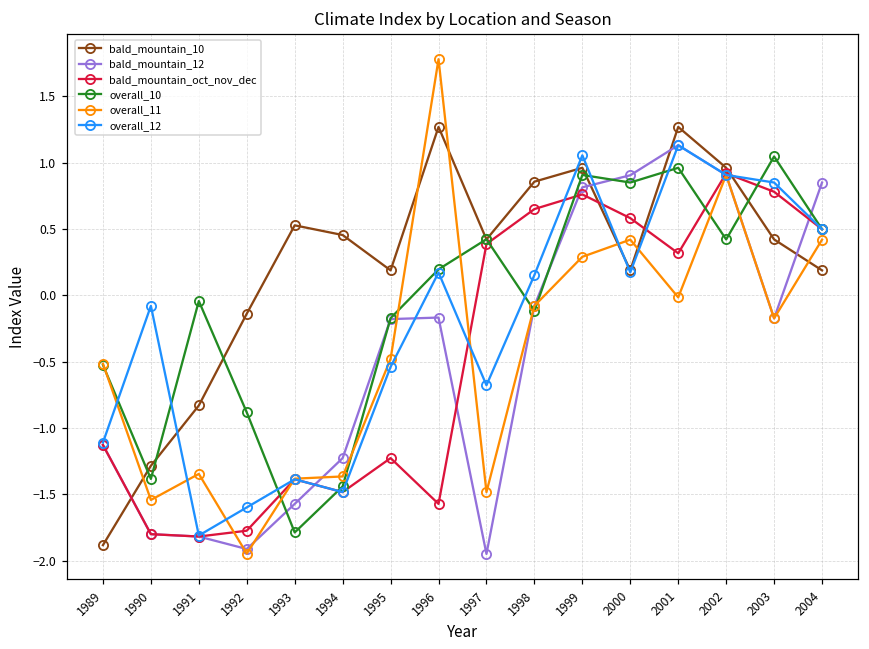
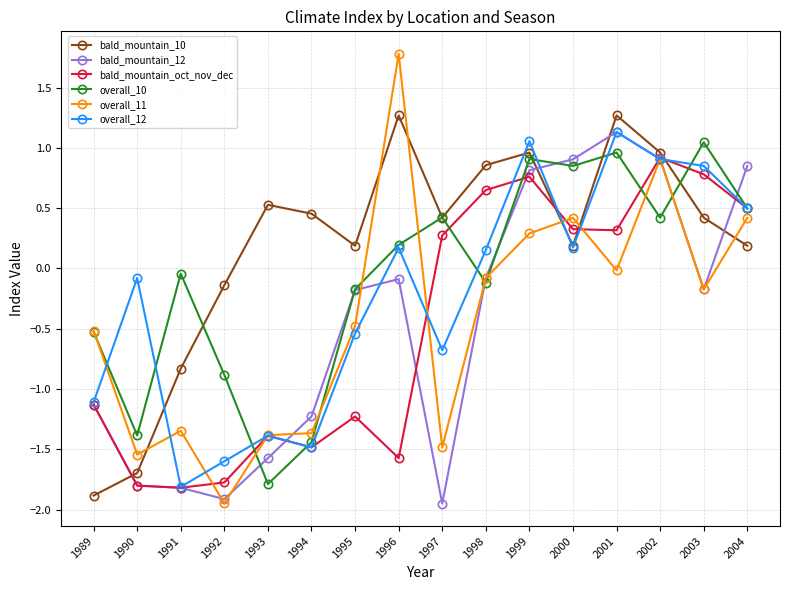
  {
    "bald_mountain_10": {
      "1989": -1.88,
-     "1990": -1.29,
+     "1990": -1.70,
      "1991": -0.83,
      "1992": -0.14,
      "1993": 0.53,
      "1994": 0.45,
      "1995": 0.19,
      "1996": 1.27,
      "1998": 0.86,
      "1999": 0.96,
      "2001": 1.27,
      "2002": 0.96,
      "2003": 0.42,
      "2004": 0.19
    },
    "bald_mountain_12": {
      "1992": -1.91,
      "1993": -1.57,
      "1994": -1.23,
-     "1996": -0.17,
+     "1996": -0.09,
      "1997": -1.95,
      "1999": 0.81,
      "2000": 0.91,
      "2004": 0.85
    },
    "bald_mountain_oct_nov_dec": {
      "1992": -1.77,
      "1995": -1.23,
      "1996": -1.57,
-     "1997": 0.39,
+     "1997": 0.27,
      "1998": 0.65,
      "1999": 0.76,
-     "2000": 0.58,
+     "2000": 0.33,
      "2001": 0.32,
      "2003": 0.78
    },
    "overall_10": {
      "1990": -1.38,
      "1991": -0.04,
      "1992": -0.88,
      "1993": -1.79,
      "1994": -1.44,
      "1996": 0.20,
      "1998": -0.12,
      "1999": 0.91,
      "2000": 0.85,
      "2001": 0.96,
      "2002": 0.42,
      "2003": 1.05
    },
    "overall_11": {
      "1990": -1.54,
      "1991": -1.35,
      "1992": -1.95,
      "1994": -1.37,
      "1995": -0.48,
      "1996": 1.78,
      "1997": -1.48,
      "1999": 0.29,
      "2000": 0.42,
      "2001": -0.02,
      "2004": 0.42
    },
    "overall_12": {
      "1990": -0.08,
      "1992": -1.60,
      "1995": -0.54,
      "1996": 0.17,
      "1997": -0.68,
      "1998": 0.15,
      "1999": 1.06,
      "2003": 0.85
    }
  }
